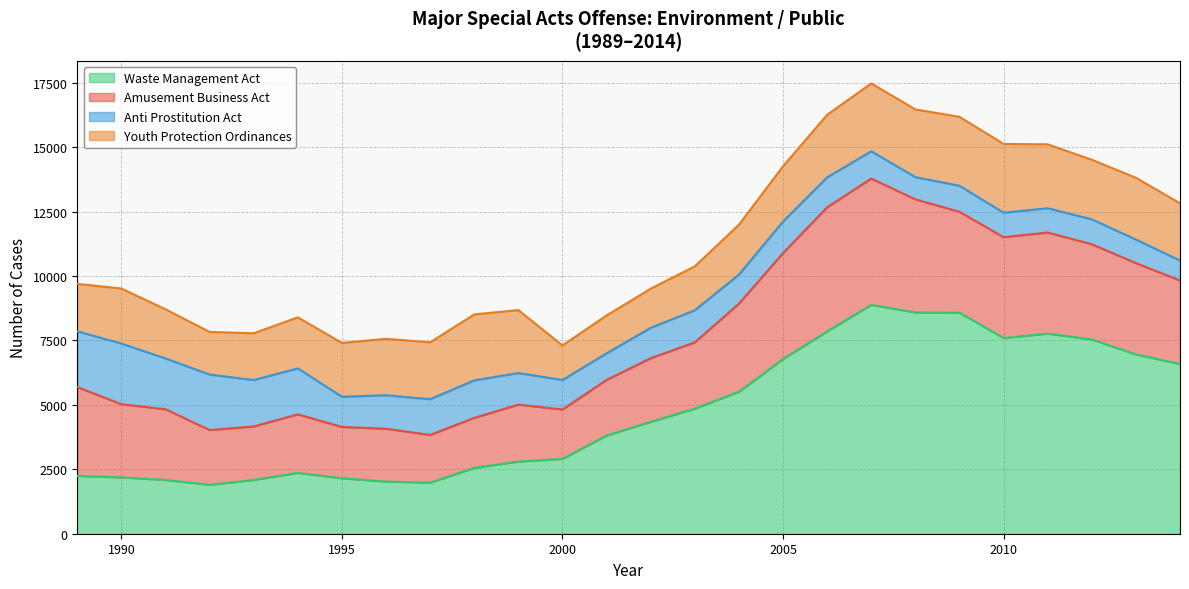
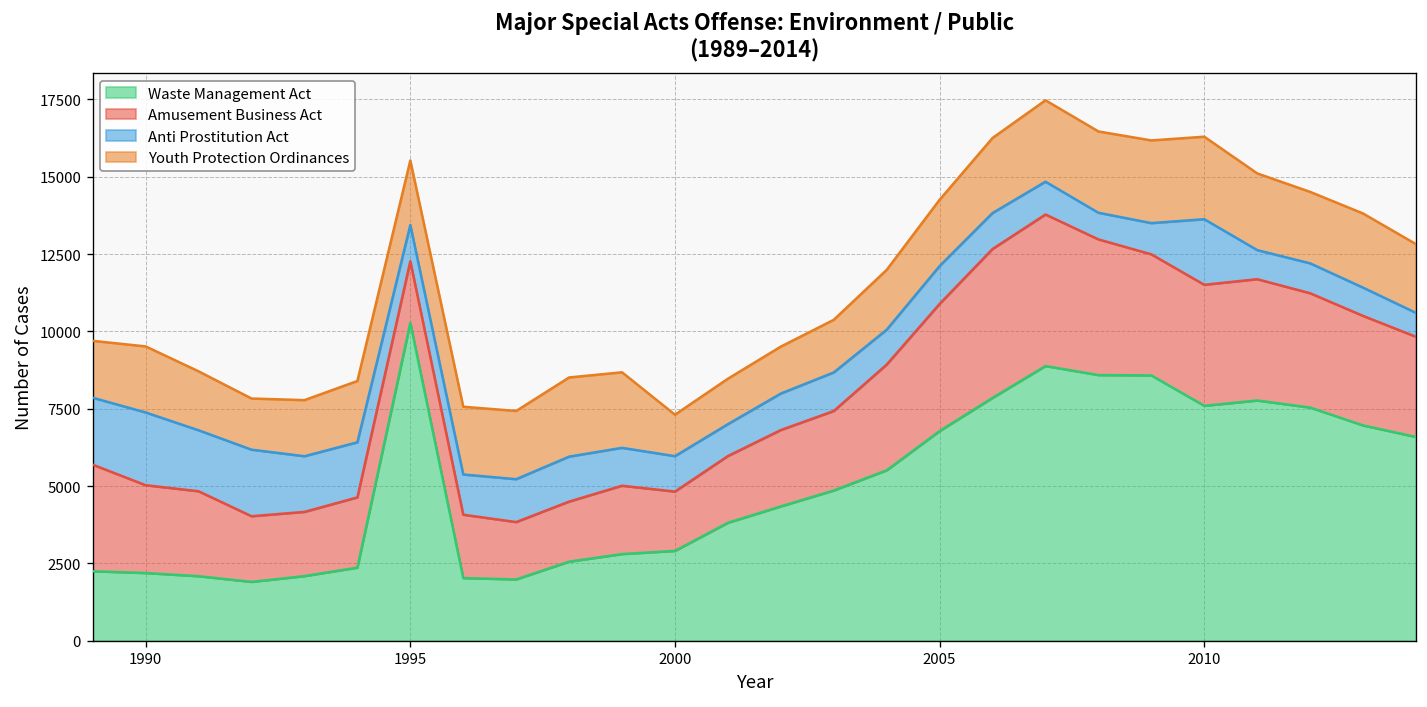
  {
    "Waste Management Act": {
      "1990": 2200,
-     "1995": 2200,
+     "1995": 10300,
      "2000": 2900,
      "2005": 6800,
      "2010": 7600
    },
    "Anti Prostitution Act": {
      "1990": 2400,
      "1995": 1200,
      "2000": 1100,
      "2005": 1200,
-     "2010": 1000
+     "2010": 2100
    }
  }
